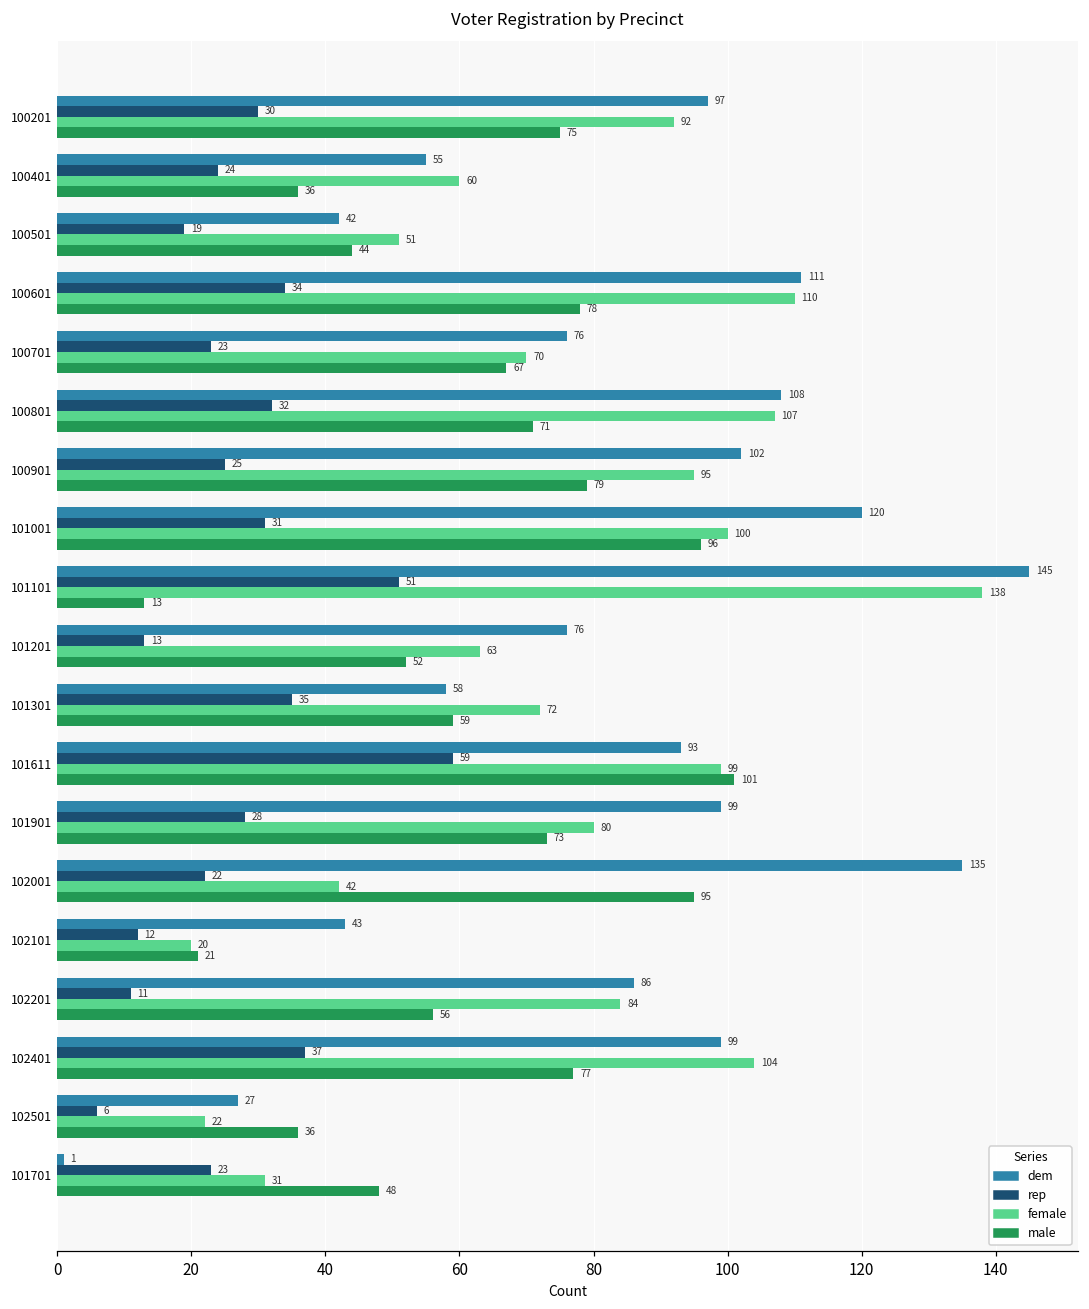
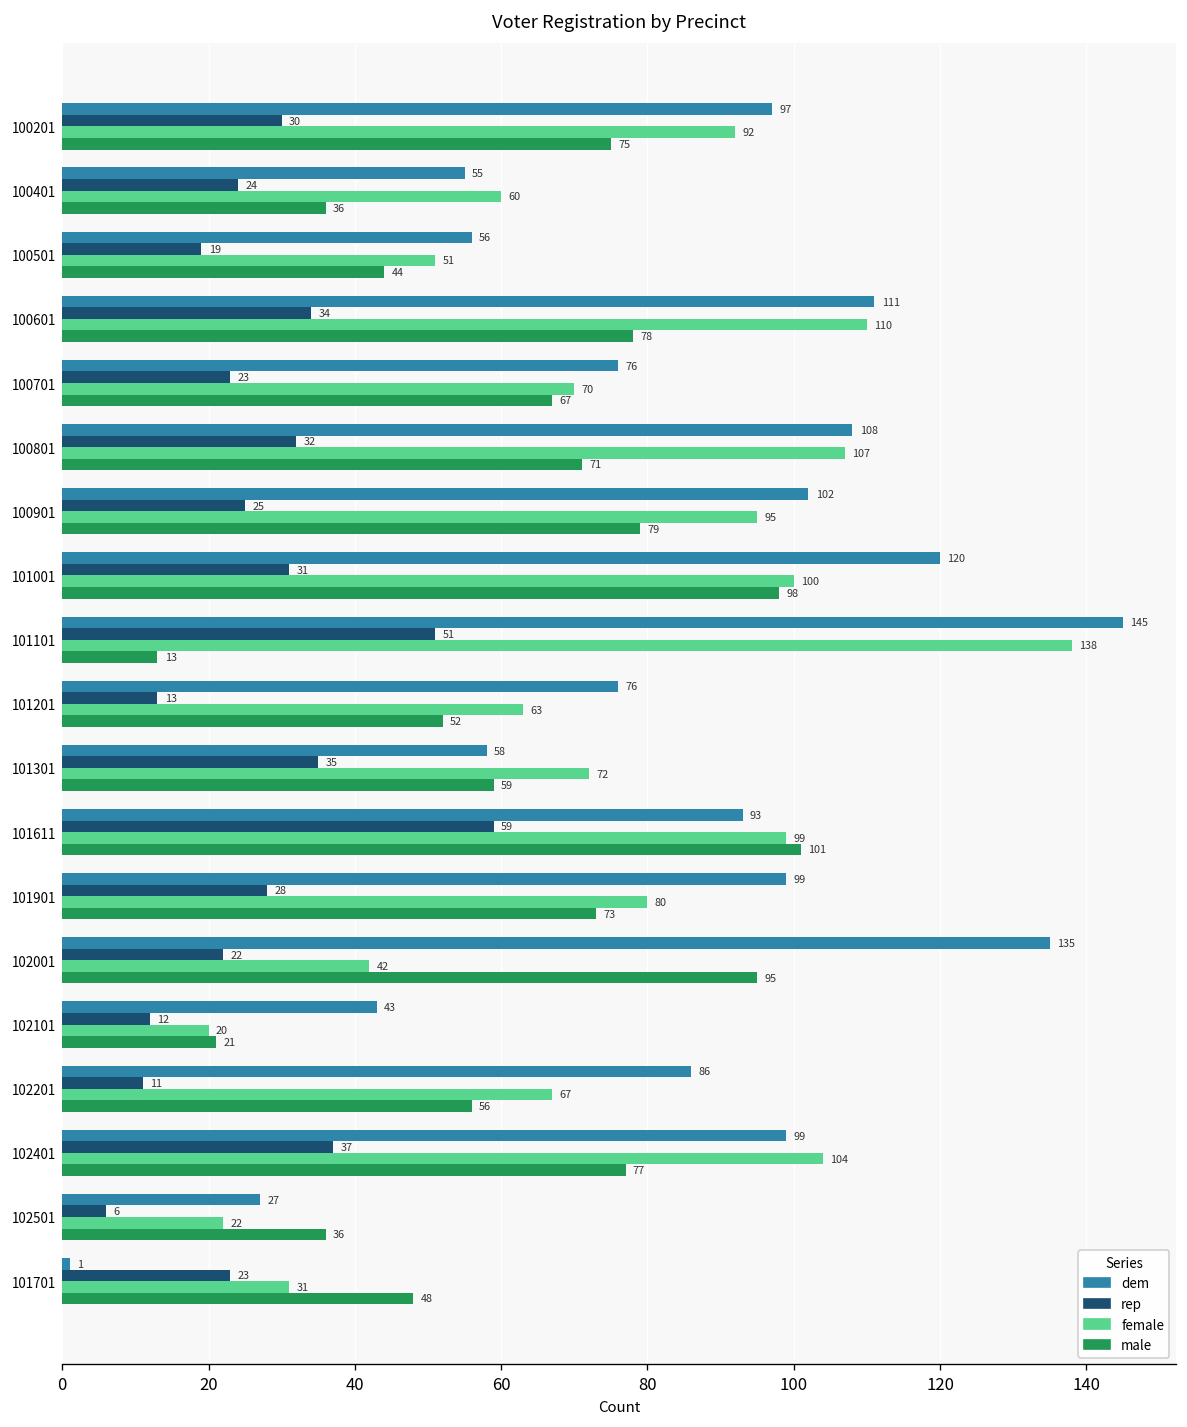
  {
    "dem": {
      "100201": 97,
      "100401": 55,
-     "100501": 42,
+     "100501": 56,
      "100601": 111,
      "100701": 76,
      "100801": 108,
      "100901": 102,
      "101001": 120,
      "101101": 145,
      "101201": 76,
      "101301": 58,
      "101611": 93,
      "101901": 99,
      "102001": 135,
      "102101": 43,
      "102201": 86,
      "102401": 99,
      "102501": 27,
      "101701": 1
    },
    "rep": {
      "100201": 30,
      "100401": 24,
      "100501": 19,
      "100601": 34,
      "100701": 23,
      "100801": 32,
      "100901": 25,
      "101001": 31,
      "101101": 51,
      "101201": 13,
      "101301": 35,
      "101611": 59,
      "101901": 28,
      "102001": 22,
      "102101": 12,
      "102201": 11,
      "102401": 37,
      "102501": 6,
      "101701": 23
    },
    "female": {
      "100201": 92,
      "100401": 60,
      "100501": 51,
      "100601": 110,
      "100701": 70,
      "100801": 107,
      "100901": 95,
      "101001": 100,
      "101101": 138,
      "101201": 63,
      "101301": 72,
      "101611": 99,
      "101901": 80,
      "102001": 42,
      "102101": 20,
-     "102201": 84,
+     "102201": 67,
      "102401": 104,
      "102501": 22,
      "101701": 31
    },
    "male": {
      "100201": 75,
      "100401": 36,
      "100501": 44,
      "100601": 78,
      "100701": 67,
      "100801": 71,
      "100901": 79,
-     "101001": 96,
+     "101001": 98,
      "101101": 13,
      "101201": 52,
      "101301": 59,
      "101611": 101,
      "101901": 73,
      "102001": 95,
      "102101": 21,
      "102201": 56,
      "102401": 77,
      "102501": 36,
      "101701": 48
    }
  }
